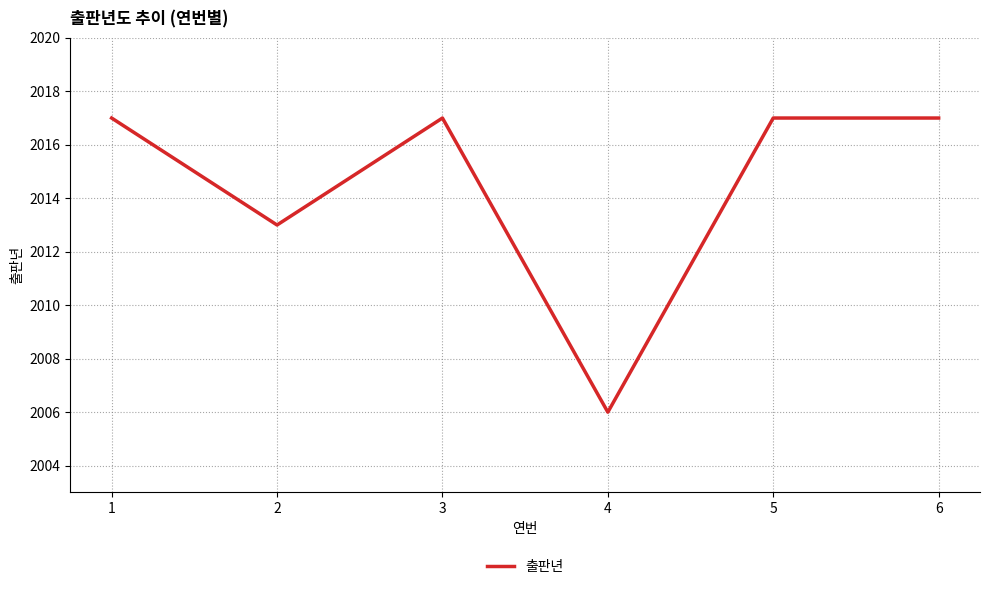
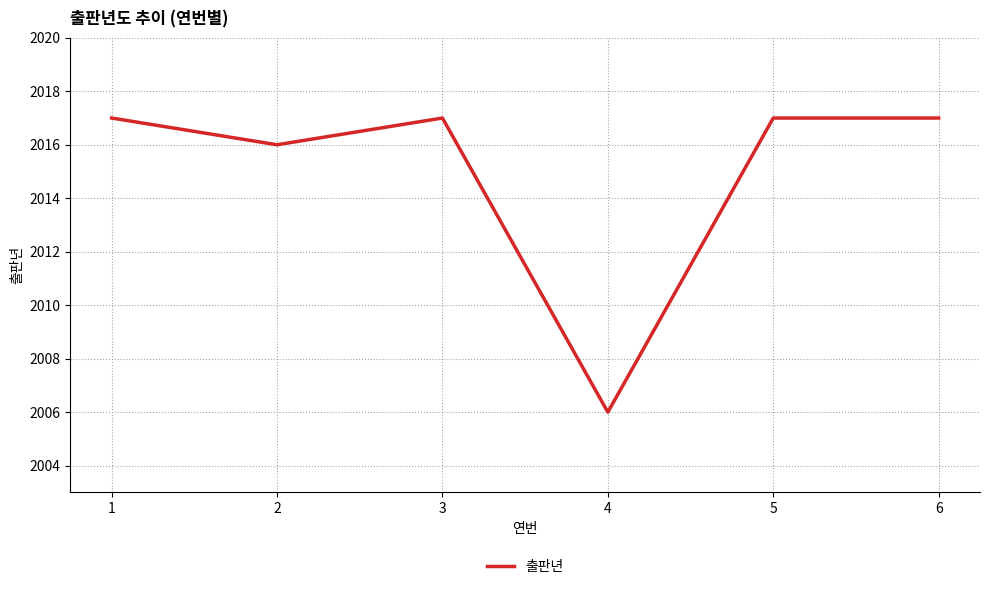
  {
    "1": 2017,
-   "2": 2013,
+   "2": 2016,
    "3": 2017,
    "4": 2006,
    "5": 2017,
    "6": 2017
  }
